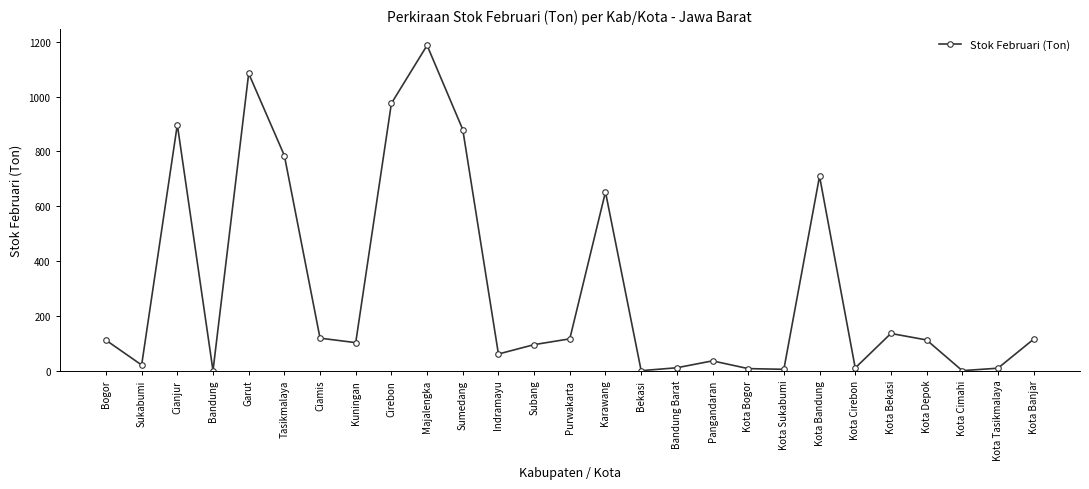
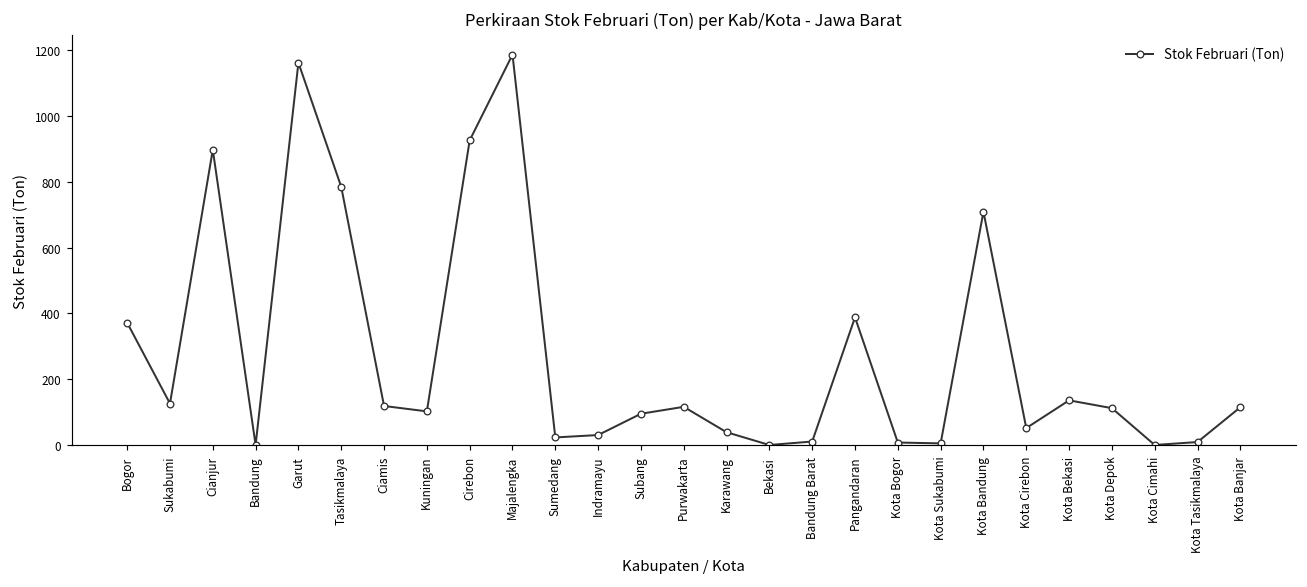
  {
-   "Bogor": 110,
-   "Sukabumi": 20,
+   "Bogor": 370,
+   "Sukabumi": 130,
    "Cianjur": 900,
    "Bandung": 0,
-   "Garut": 1080,
+   "Garut": 1160,
    "Tasikmalaya": 780,
    "Ciamis": 120,
    "Kuningan": 100,
-   "Cirebon": 980,
+   "Cirebon": 930,
    "Majalengka": 1190,
-   "Sumedang": 880,
-   "Indramayu": 60,
+   "Sumedang": 20,
+   "Indramayu": 30,
    "Subang": 100,
    "Purwakarta": 120,
-   "Karawang": 650,
+   "Karawang": 40,
    "Bekasi": 0,
    "Bandung Barat": 10,
-   "Pangandaran": 40,
+   "Pangandaran": 390,
    "Kota Bogor": 10,
    "Kota Sukabumi": 0,
    "Kota Bandung": 710,
-   "Kota Cirebon": 10,
+   "Kota Cirebon": 50,
    "Kota Bekasi": 140,
    "Kota Depok": 110,
    "Kota Cimahi": 0,
    "Kota Tasikmalaya": 10,
    "Kota Banjar": 110
  }
